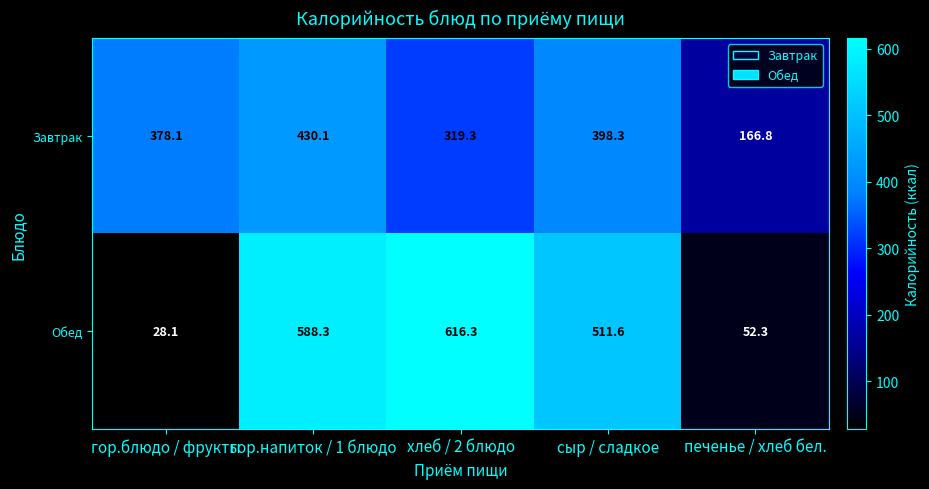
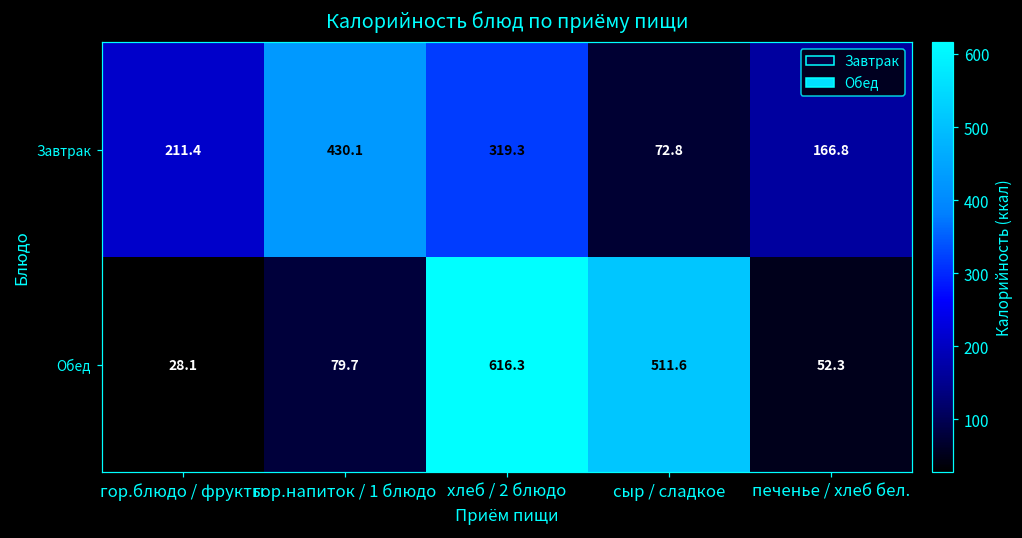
  {
    "Завтрак": {
-     "гор.блюдо / фрукты": 378.1,
+     "гор.блюдо / фрукты": 211.4,
      "гор.напиток / 1 блюдо": 430.1,
      "хлеб / 2 блюдо": 319.3,
-     "сыр / сладкое": 398.3,
+     "сыр / сладкое": 72.8,
      "печенье / хлеб бел.": 166.8
    },
    "Обед": {
      "гор.блюдо / фрукты": 28.1,
-     "гор.напиток / 1 блюдо": 588.3,
+     "гор.напиток / 1 блюдо": 79.7,
      "хлеб / 2 блюдо": 616.3,
      "сыр / сладкое": 511.6,
      "печенье / хлеб бел.": 52.3
    }
  }
